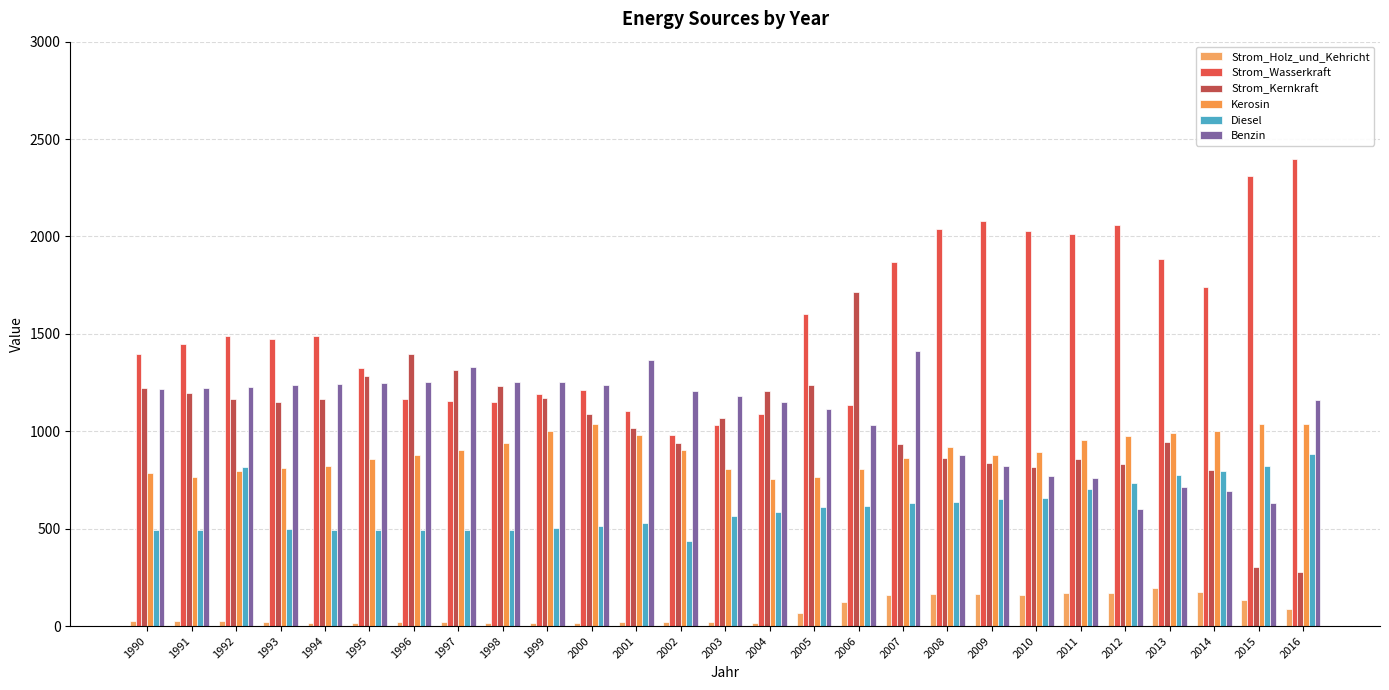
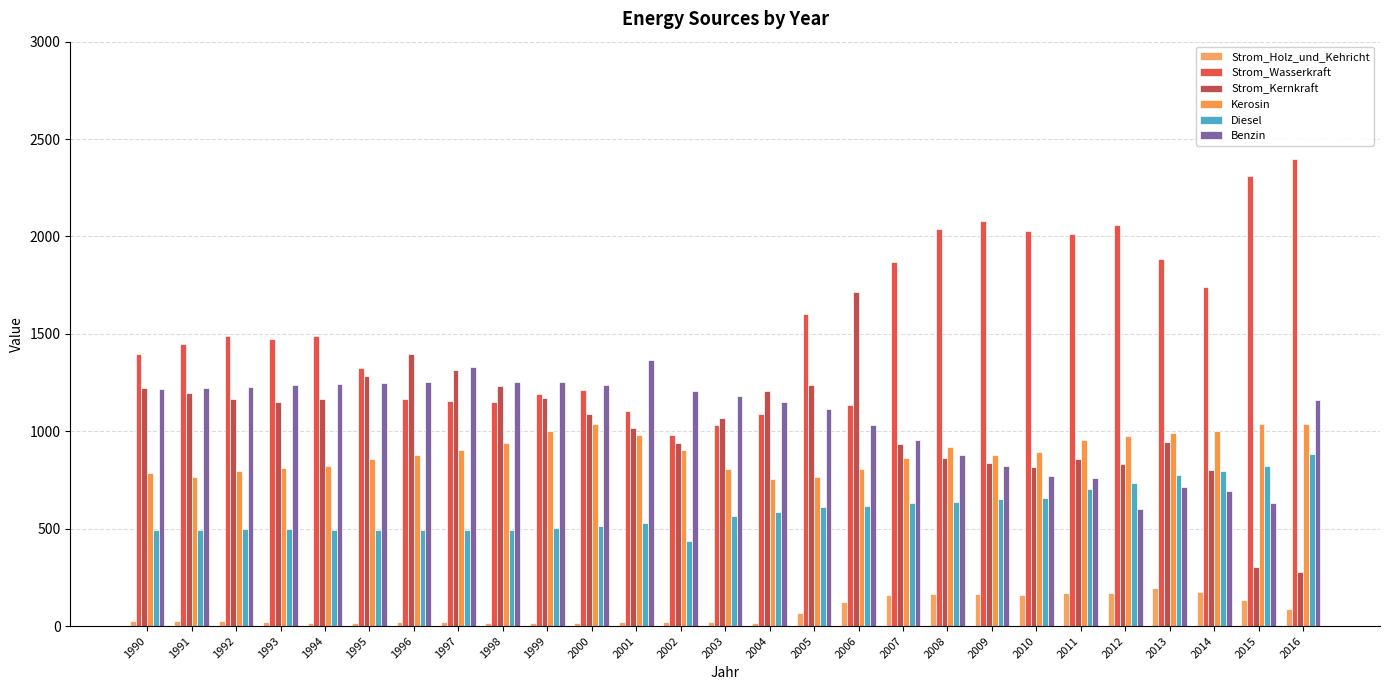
  {
    "Diesel": {
      "1990": 490,
      "1991": 490,
-     "1992": 810,
+     "1992": 500,
      "1993": 500,
      "1994": 500,
      "1995": 490,
      "1996": 490,
      "1997": 490,
      "1998": 500,
      "1999": 500,
      "2000": 510,
      "2001": 530,
      "2002": 440,
      "2003": 570,
      "2004": 580,
      "2005": 610,
      "2006": 620,
      "2007": 630,
      "2008": 640,
      "2009": 650,
      "2010": 660,
      "2011": 700,
      "2012": 730,
      "2013": 780,
      "2014": 800,
      "2015": 820,
      "2016": 880
    },
    "Benzin": {
      "1990": 1210,
      "1991": 1220,
      "1992": 1230,
      "1993": 1240,
      "1994": 1240,
      "1995": 1250,
      "1996": 1250,
      "1997": 1330,
      "1998": 1260,
      "1999": 1250,
      "2000": 1240,
      "2001": 1360,
      "2002": 1210,
      "2003": 1180,
      "2004": 1150,
      "2005": 1110,
      "2006": 1030,
-     "2007": 1410,
+     "2007": 960,
      "2008": 880,
      "2009": 820,
      "2010": 770,
      "2011": 760,
      "2012": 600,
      "2013": 720,
      "2014": 690,
      "2015": 630,
      "2016": 1160
    }
  }
